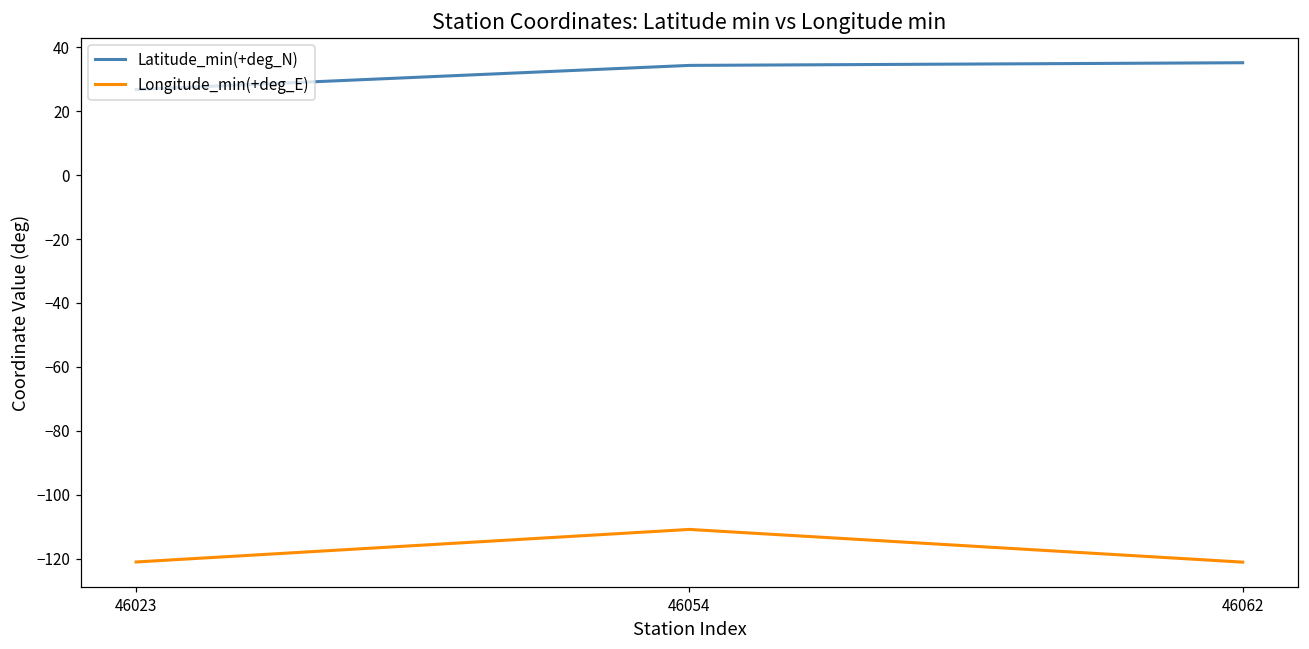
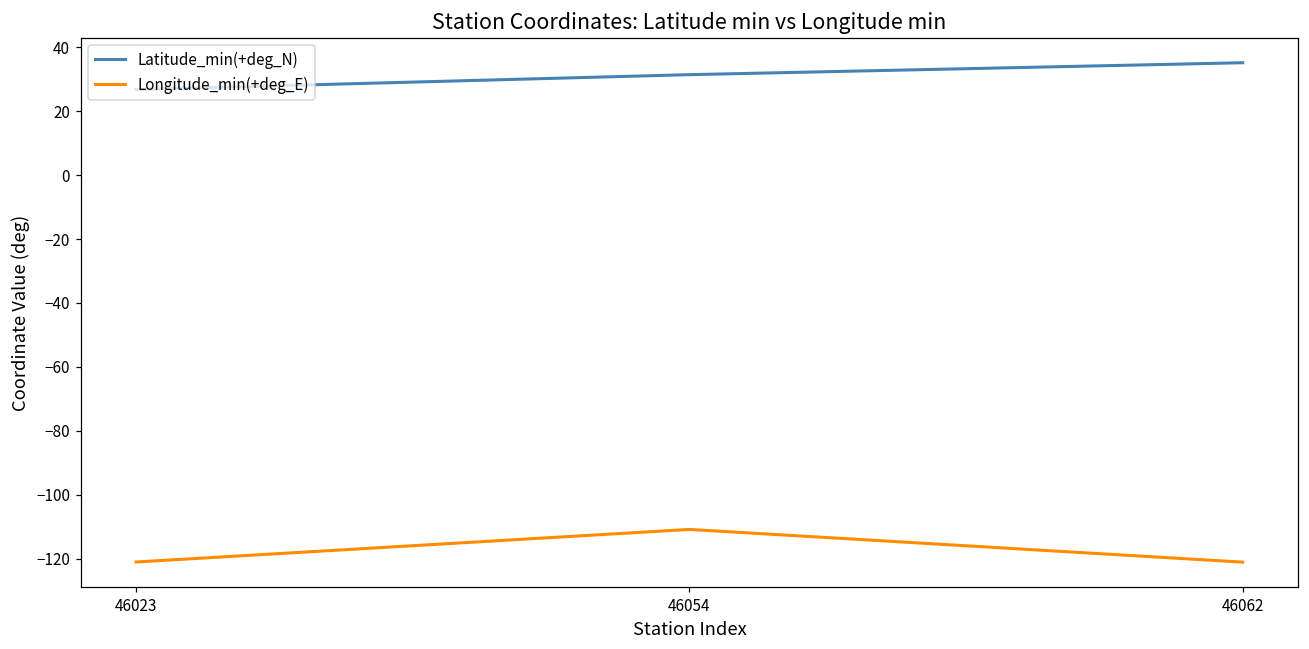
  {
    "Latitude_min(+deg_N)": {
-     "46054": 34,
+     "46054": 31,
      "46062": 35
    },
    "Longitude_min(+deg_E)": {
      "46023": -121,
      "46054": -111,
      "46062": -121
    }
  }
